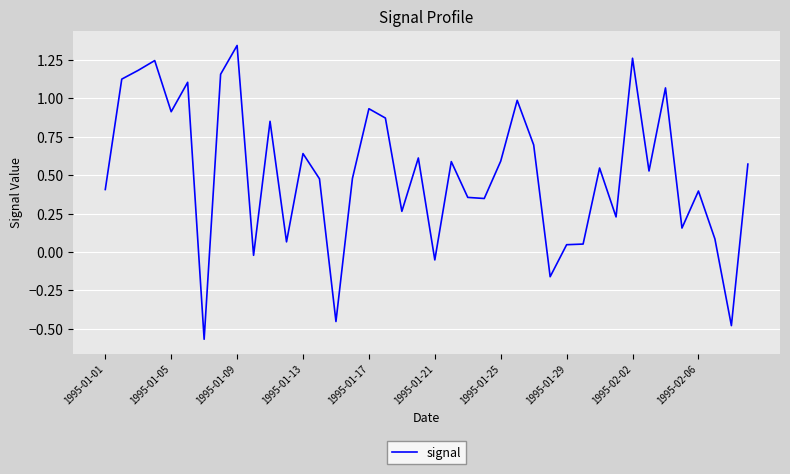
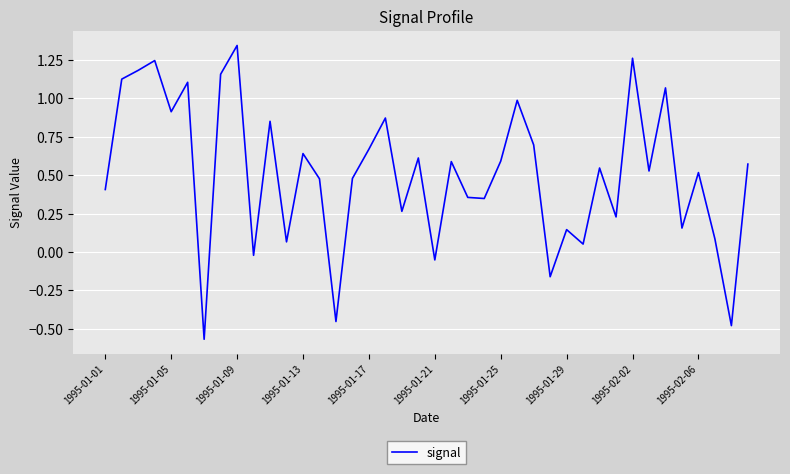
  {
    "1995-01-01": 0.41,
    "1995-01-05": 0.91,
    "1995-01-09": 1.34,
    "1995-01-13": 0.64,
-   "1995-01-17": 0.93,
+   "1995-01-17": 0.67,
    "1995-01-21": -0.05,
    "1995-01-25": 0.59,
-   "1995-01-29": 0.05,
+   "1995-01-29": 0.15,
    "1995-02-02": 1.26,
-   "1995-02-06": 0.40
+   "1995-02-06": 0.52
  }
